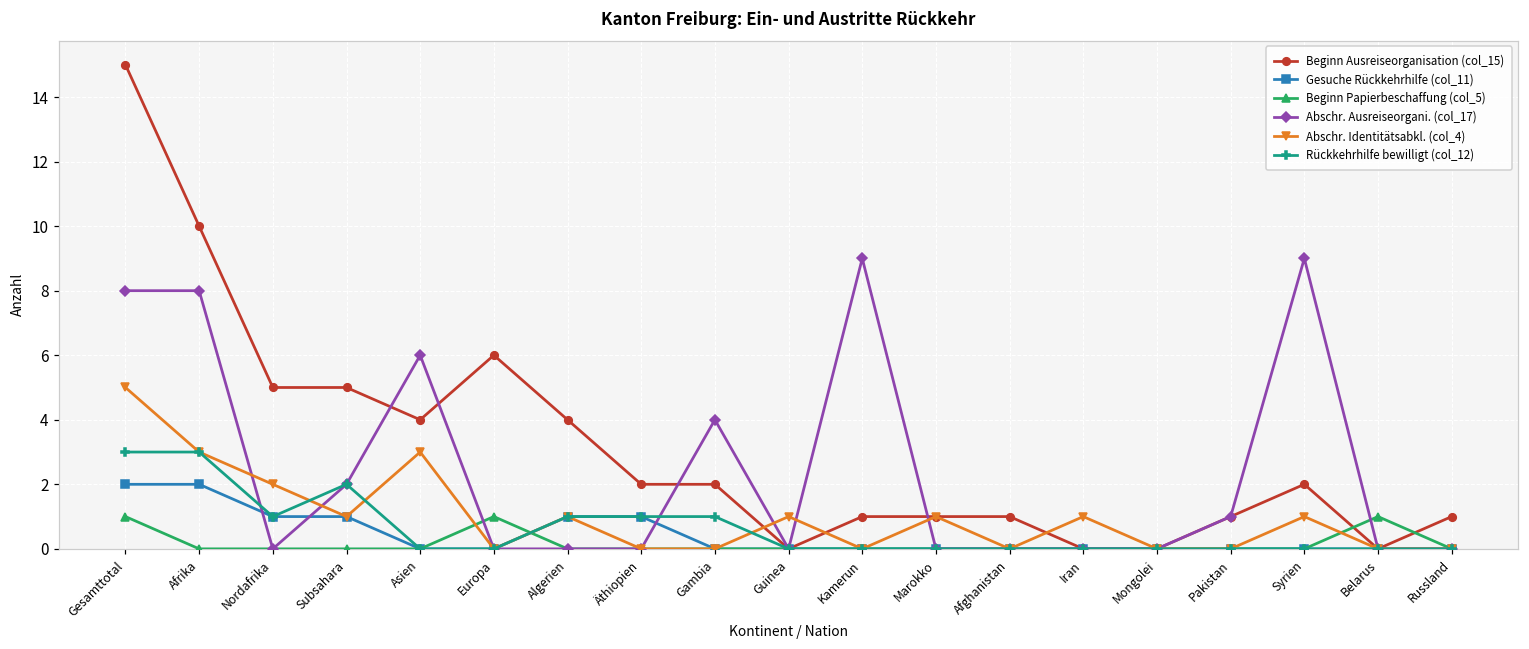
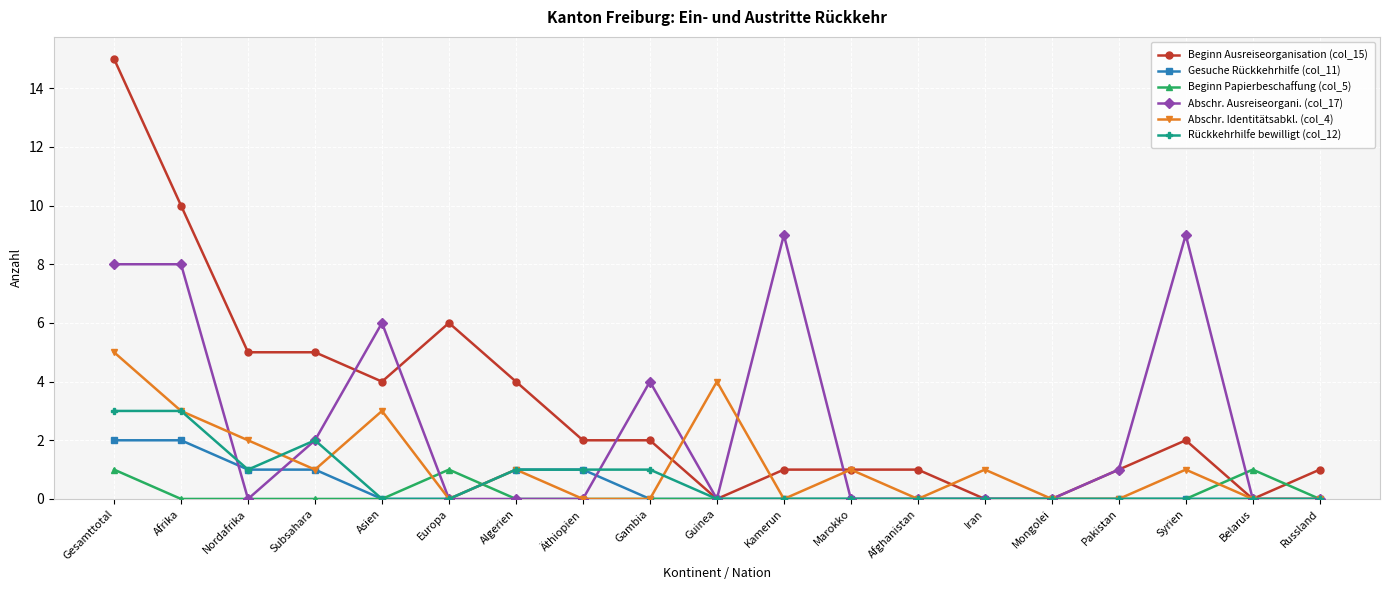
  {
    "Beginn Ausreiseorganisation (col_15)": {
      "Gesamttotal": 15,
      "Afrika": 10,
      "Nordafrika": 5,
      "Subsahara": 5,
      "Asien": 4,
      "Europa": 6,
      "Algerien": 4,
      "Äthiopien": 2,
      "Gambia": 2,
      "Kamerun": 1,
      "Afghanistan": 1,
      "Syrien": 2,
      "Russland": 1
    },
    "Gesuche Rückkehrhilfe (col_11)": {
      "Gesamttotal": 2,
      "Afrika": 2
    },
    "Abschr. Ausreiseorgani. (col_17)": {
      "Gesamttotal": 8,
      "Afrika": 8,
      "Asien": 6,
      "Gambia": 4,
      "Kamerun": 9,
      "Syrien": 9
    },
    "Abschr. Identitätsabkl. (col_4)": {
      "Gesamttotal": 5,
      "Nordafrika": 2,
      "Asien": 3,
-     "Guinea": 1,
+     "Guinea": 4,
      "Iran": 1,
      "Syrien": 1
    }
  }
